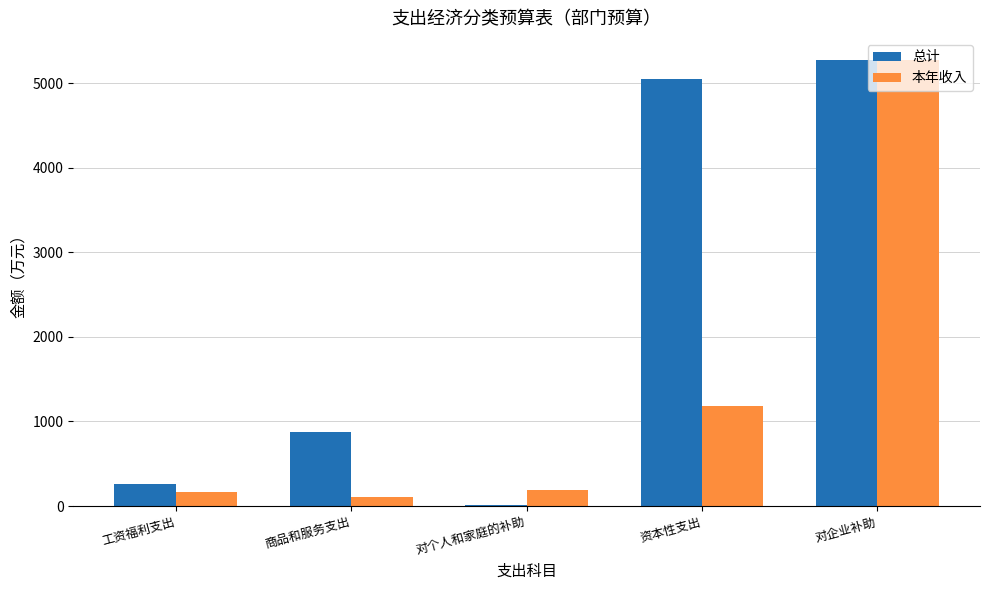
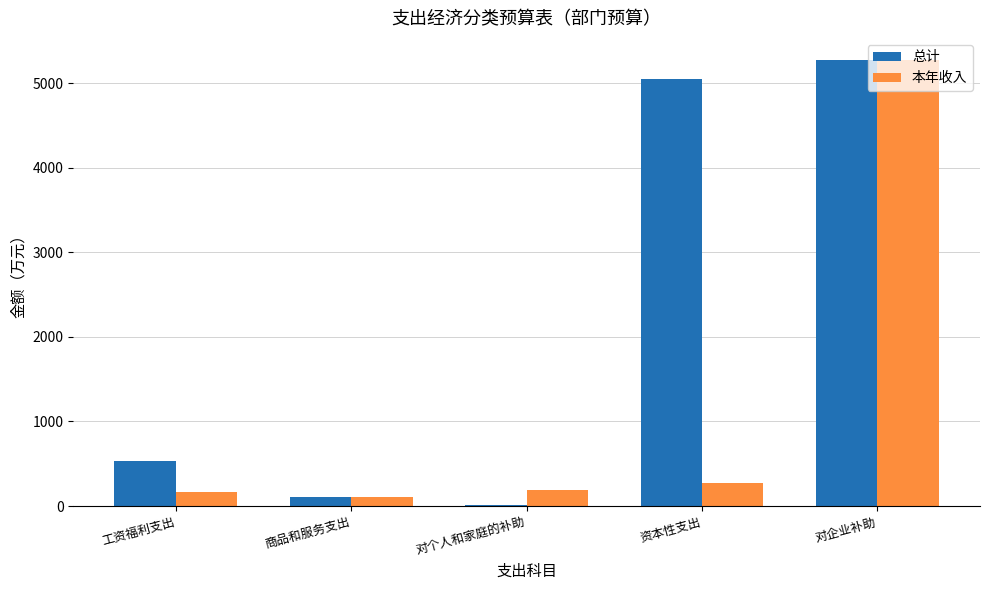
  {
    "总计": {
-     "工资福利支出": 300,
-     "商品和服务支出": 900,
+     "工资福利支出": 500,
+     "商品和服务支出": 100,
      "资本性支出": 5000,
      "对企业补助": 5300
    },
    "本年收入": {
      "工资福利支出": 200,
      "商品和服务支出": 100,
      "对个人和家庭的补助": 200,
-     "资本性支出": 1200
+     "资本性支出": 300
    }
  }
